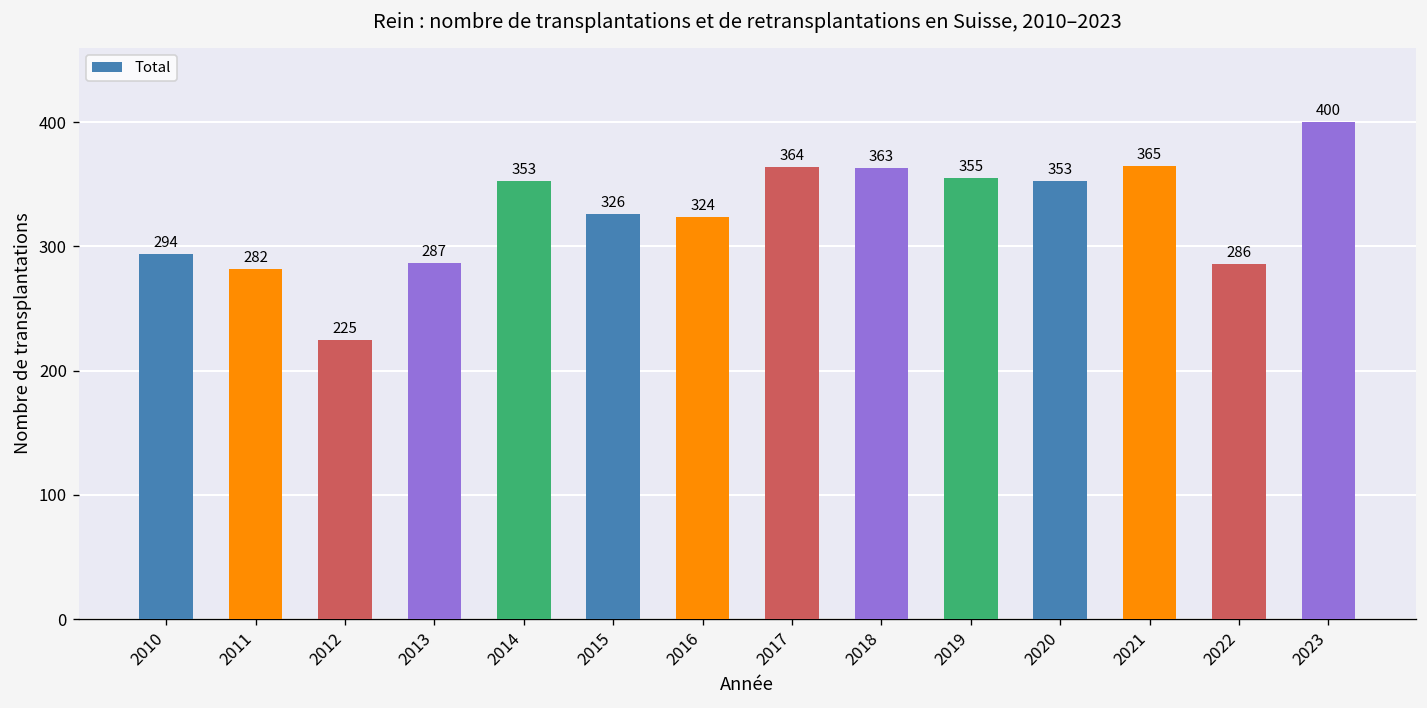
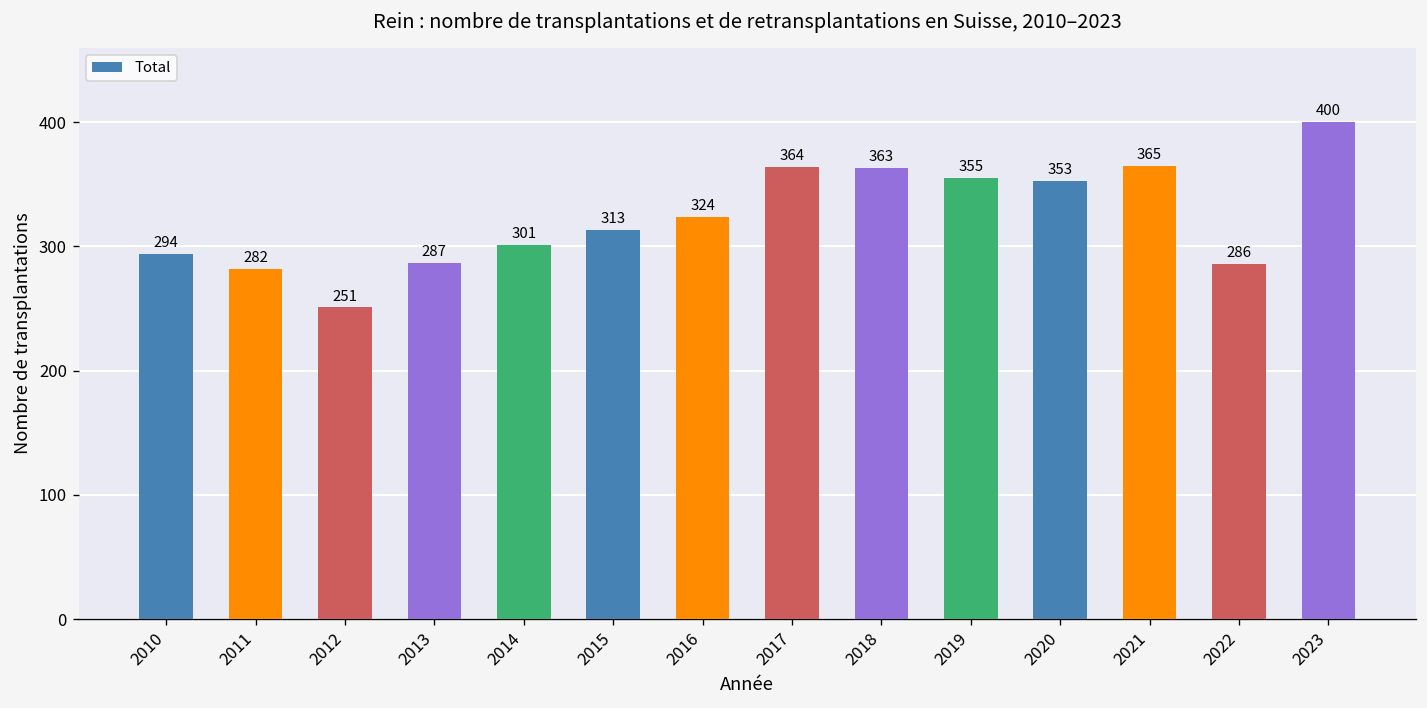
  {
    "2010": 294,
    "2011": 282,
-   "2012": 225,
+   "2012": 251,
    "2013": 287,
-   "2014": 353,
-   "2015": 326,
+   "2014": 301,
+   "2015": 313,
    "2016": 324,
    "2017": 364,
    "2018": 363,
    "2019": 355,
    "2020": 353,
    "2021": 365,
    "2022": 286,
    "2023": 400
  }
